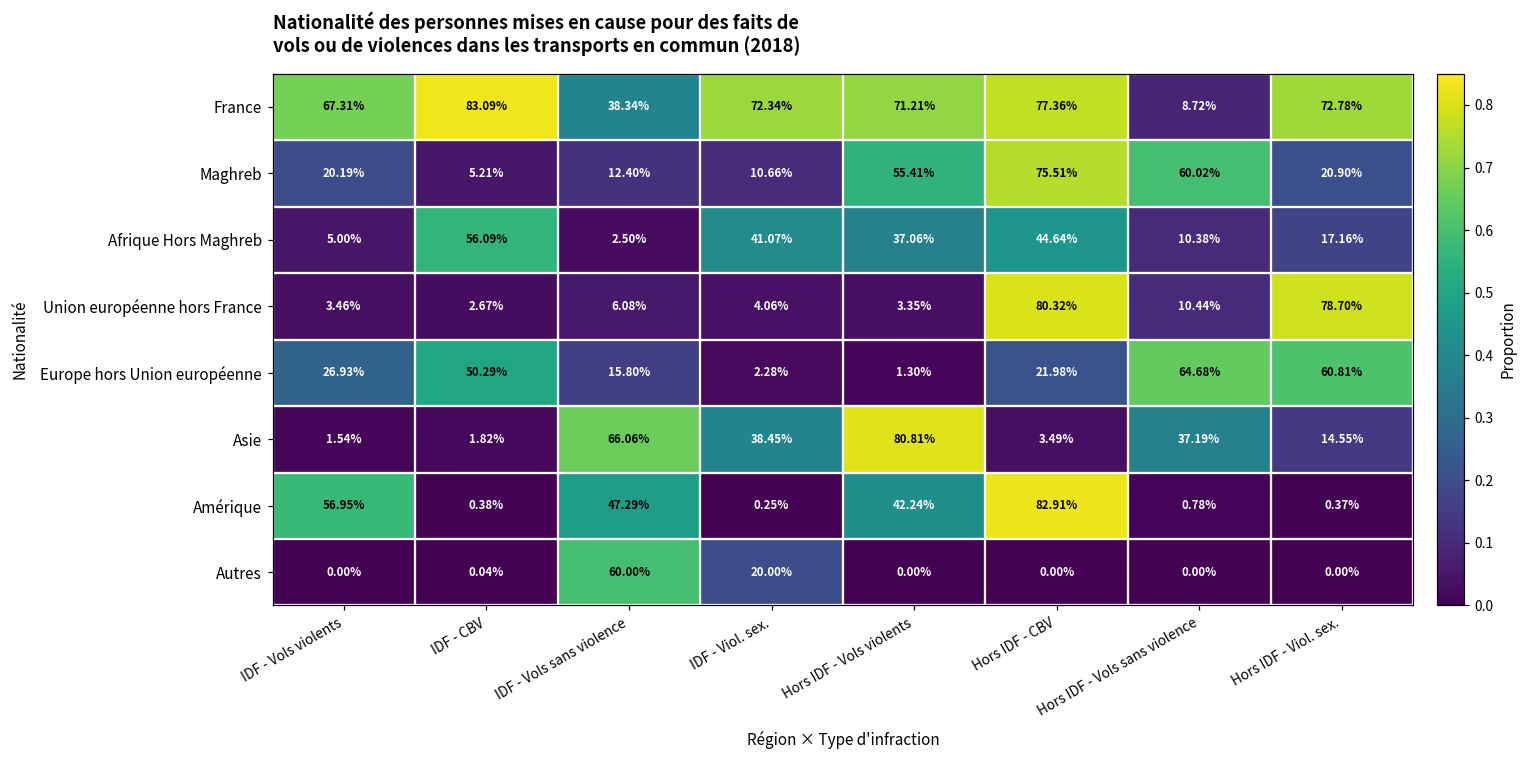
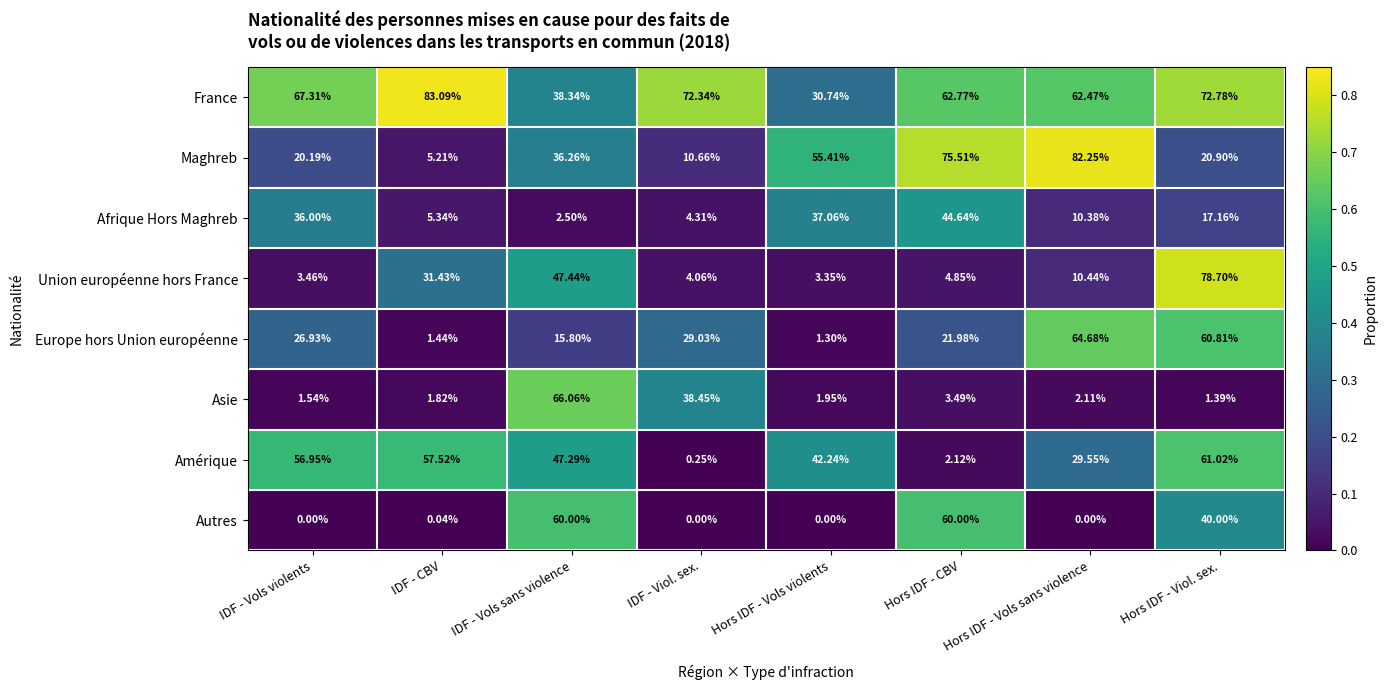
  {
    "France": {
      "IDF - Vols violents": "67.31%",
      "IDF - CBV": "83.09%",
      "IDF - Vols sans violence": "38.34%",
      "IDF - Viol. sex.": "72.34%",
-     "Hors IDF - Vols violents": "71.21%",
-     "Hors IDF - CBV": "77.36%",
-     "Hors IDF - Vols sans violence": "8.72%",
+     "Hors IDF - Vols violents": "30.74%",
+     "Hors IDF - CBV": "62.77%",
+     "Hors IDF - Vols sans violence": "62.47%",
      "Hors IDF - Viol. sex.": "72.78%"
    },
    "Maghreb": {
      "IDF - Vols violents": "20.19%",
      "IDF - CBV": "5.21%",
-     "IDF - Vols sans violence": "12.40%",
+     "IDF - Vols sans violence": "36.26%",
      "IDF - Viol. sex.": "10.66%",
      "Hors IDF - Vols violents": "55.41%",
      "Hors IDF - CBV": "75.51%",
-     "Hors IDF - Vols sans violence": "60.02%",
+     "Hors IDF - Vols sans violence": "82.25%",
      "Hors IDF - Viol. sex.": "20.90%"
    },
    "Afrique Hors Maghreb": {
-     "IDF - Vols violents": "5.00%",
-     "IDF - CBV": "56.09%",
+     "IDF - Vols violents": "36.00%",
+     "IDF - CBV": "5.34%",
      "IDF - Vols sans violence": "2.50%",
-     "IDF - Viol. sex.": "41.07%",
+     "IDF - Viol. sex.": "4.31%",
      "Hors IDF - Vols violents": "37.06%",
      "Hors IDF - CBV": "44.64%",
      "Hors IDF - Vols sans violence": "10.38%",
      "Hors IDF - Viol. sex.": "17.16%"
    },
    "Union européenne hors France": {
      "IDF - Vols violents": "3.46%",
-     "IDF - CBV": "2.67%",
-     "IDF - Vols sans violence": "6.08%",
+     "IDF - CBV": "31.43%",
+     "IDF - Vols sans violence": "47.44%",
      "IDF - Viol. sex.": "4.06%",
      "Hors IDF - Vols violents": "3.35%",
-     "Hors IDF - CBV": "80.32%",
+     "Hors IDF - CBV": "4.85%",
      "Hors IDF - Vols sans violence": "10.44%",
      "Hors IDF - Viol. sex.": "78.70%"
    },
    "Europe hors Union européenne": {
      "IDF - Vols violents": "26.93%",
-     "IDF - CBV": "50.29%",
+     "IDF - CBV": "1.44%",
      "IDF - Vols sans violence": "15.80%",
-     "IDF - Viol. sex.": "2.28%",
+     "IDF - Viol. sex.": "29.03%",
      "Hors IDF - Vols violents": "1.30%",
      "Hors IDF - CBV": "21.98%",
      "Hors IDF - Vols sans violence": "64.68%",
      "Hors IDF - Viol. sex.": "60.81%"
    },
    "Asie": {
      "IDF - Vols violents": "1.54%",
      "IDF - CBV": "1.82%",
      "IDF - Vols sans violence": "66.06%",
      "IDF - Viol. sex.": "38.45%",
-     "Hors IDF - Vols violents": "80.81%",
+     "Hors IDF - Vols violents": "1.95%",
      "Hors IDF - CBV": "3.49%",
-     "Hors IDF - Vols sans violence": "37.19%",
-     "Hors IDF - Viol. sex.": "14.55%"
+     "Hors IDF - Vols sans violence": "2.11%",
+     "Hors IDF - Viol. sex.": "1.39%"
    },
    "Amérique": {
      "IDF - Vols violents": "56.95%",
-     "IDF - CBV": "0.38%",
+     "IDF - CBV": "57.52%",
      "IDF - Vols sans violence": "47.29%",
      "IDF - Viol. sex.": "0.25%",
      "Hors IDF - Vols violents": "42.24%",
-     "Hors IDF - CBV": "82.91%",
-     "Hors IDF - Vols sans violence": "0.78%",
-     "Hors IDF - Viol. sex.": "0.37%"
+     "Hors IDF - CBV": "2.12%",
+     "Hors IDF - Vols sans violence": "29.55%",
+     "Hors IDF - Viol. sex.": "61.02%"
    },
    "Autres": {
      "IDF - Vols violents": "0.00%",
      "IDF - CBV": "0.04%",
      "IDF - Vols sans violence": "60.00%",
-     "IDF - Viol. sex.": "20.00%",
+     "IDF - Viol. sex.": "0.00%",
      "Hors IDF - Vols violents": "0.00%",
-     "Hors IDF - CBV": "0.00%",
+     "Hors IDF - CBV": "60.00%",
      "Hors IDF - Vols sans violence": "0.00%",
-     "Hors IDF - Viol. sex.": "0.00%"
+     "Hors IDF - Viol. sex.": "40.00%"
    }
  }
